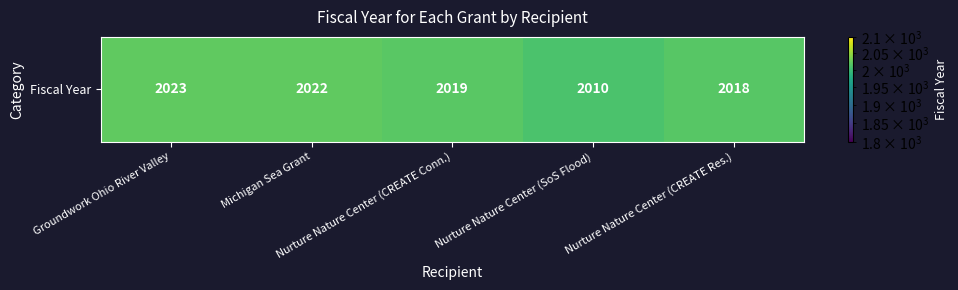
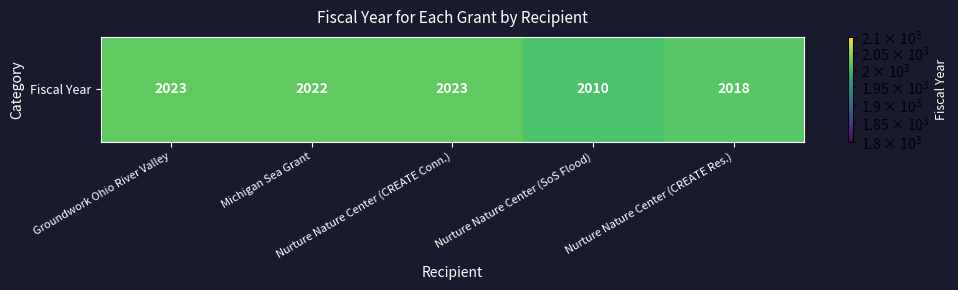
  {
    "Fiscal Year": {
      "Groundwork Ohio River Valley": 2023,
      "Michigan Sea Grant": 2022,
-     "Nurture Nature Center (CREATE Conn.)": 2019,
+     "Nurture Nature Center (CREATE Conn.)": 2023,
      "Nurture Nature Center (SoS Flood)": 2010,
      "Nurture Nature Center (CREATE Res.)": 2018
    }
  }
